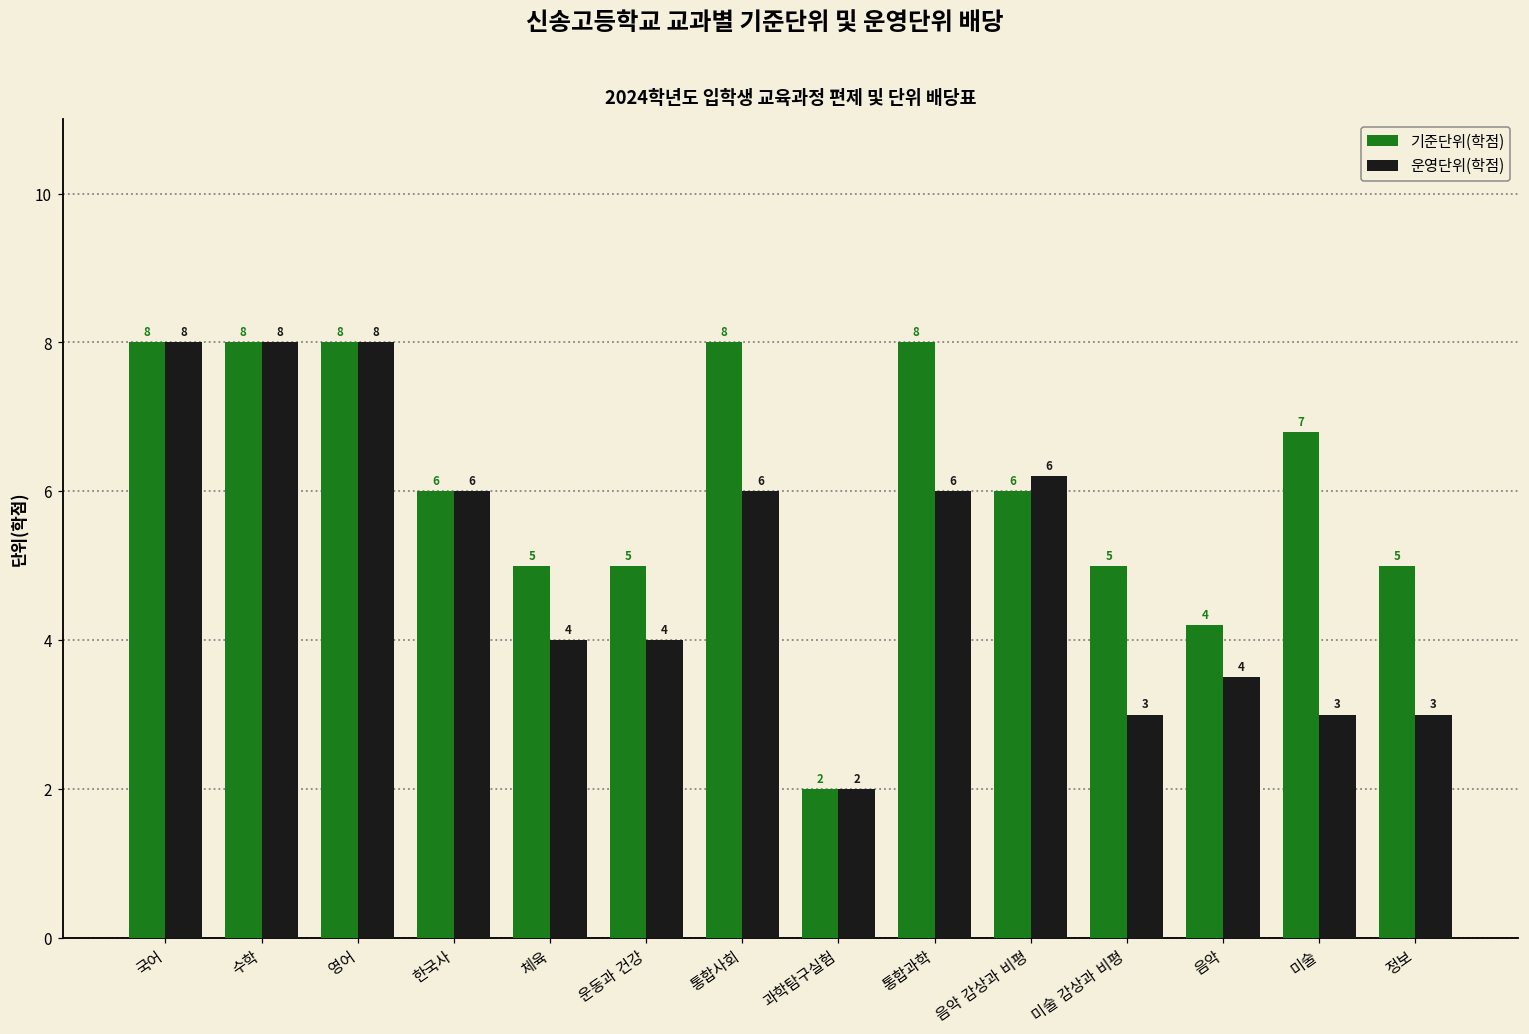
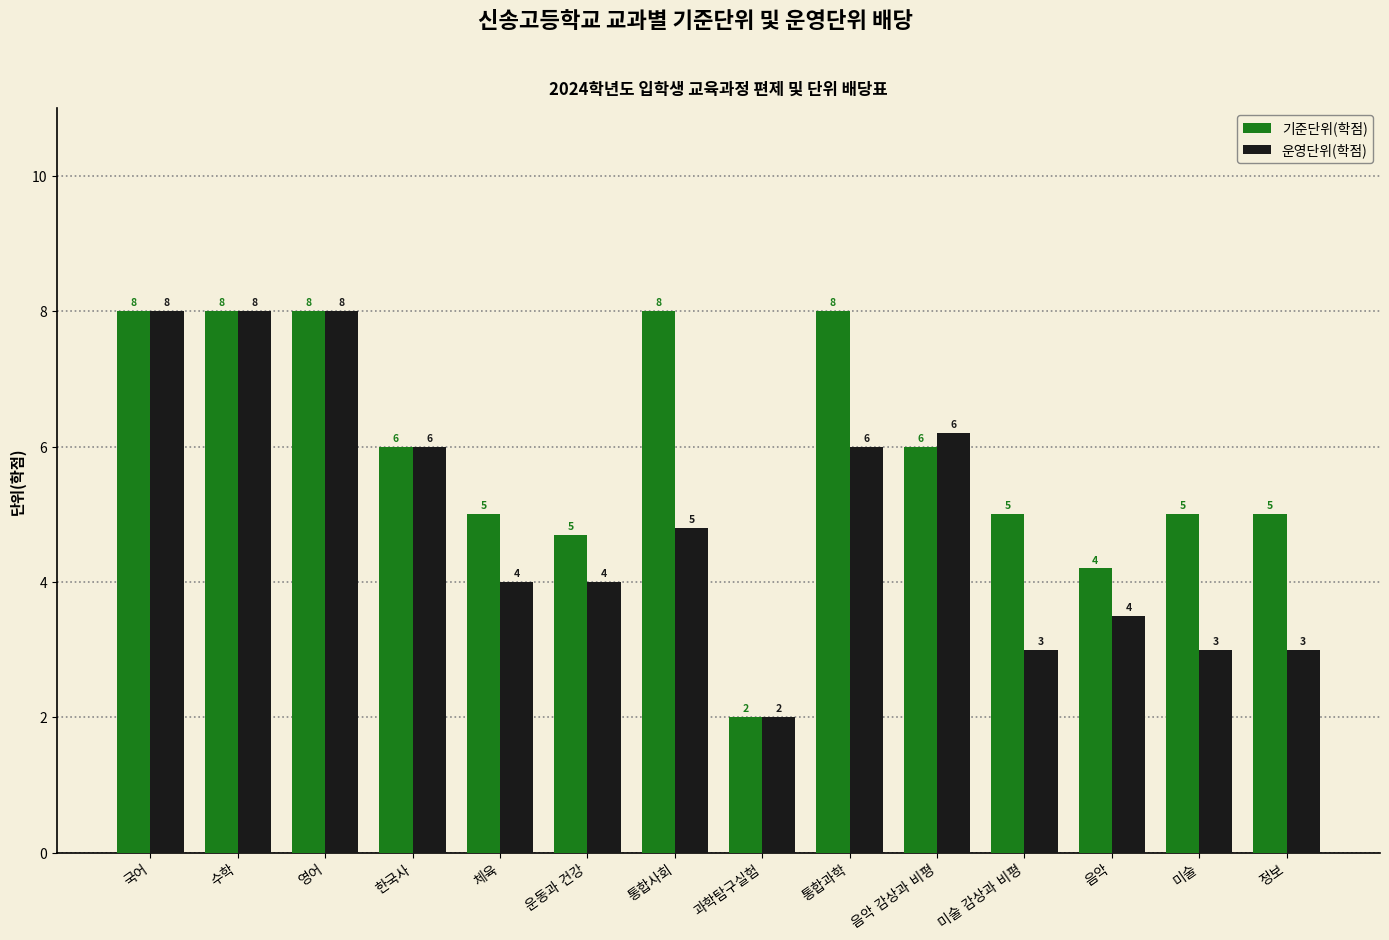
  {
    "기준단위(학점)": {
      "국어": 8,
      "수학": 8,
      "영어": 8,
      "한국사": 6,
      "체육": 5,
-     "운동과 건강": 5.0,
+     "운동과 건강": 4.7,
      "통합사회": 8,
      "과학탐구실험": 2,
      "통합과학": 8,
      "음악 감상과 비평": 6,
      "미술 감상과 비평": 5,
      "음악": 4,
-     "미술": 7,
+     "미술": 5,
      "정보": 5
    },
    "운영단위(학점)": {
      "국어": 8,
      "수학": 8,
      "영어": 8,
      "한국사": 6,
      "체육": 4,
      "운동과 건강": 4,
-     "통합사회": 6,
+     "통합사회": 5,
      "과학탐구실험": 2,
      "통합과학": 6,
      "음악 감상과 비평": 6,
      "미술 감상과 비평": 3,
      "음악": 4,
      "미술": 3,
      "정보": 3
    }
  }
